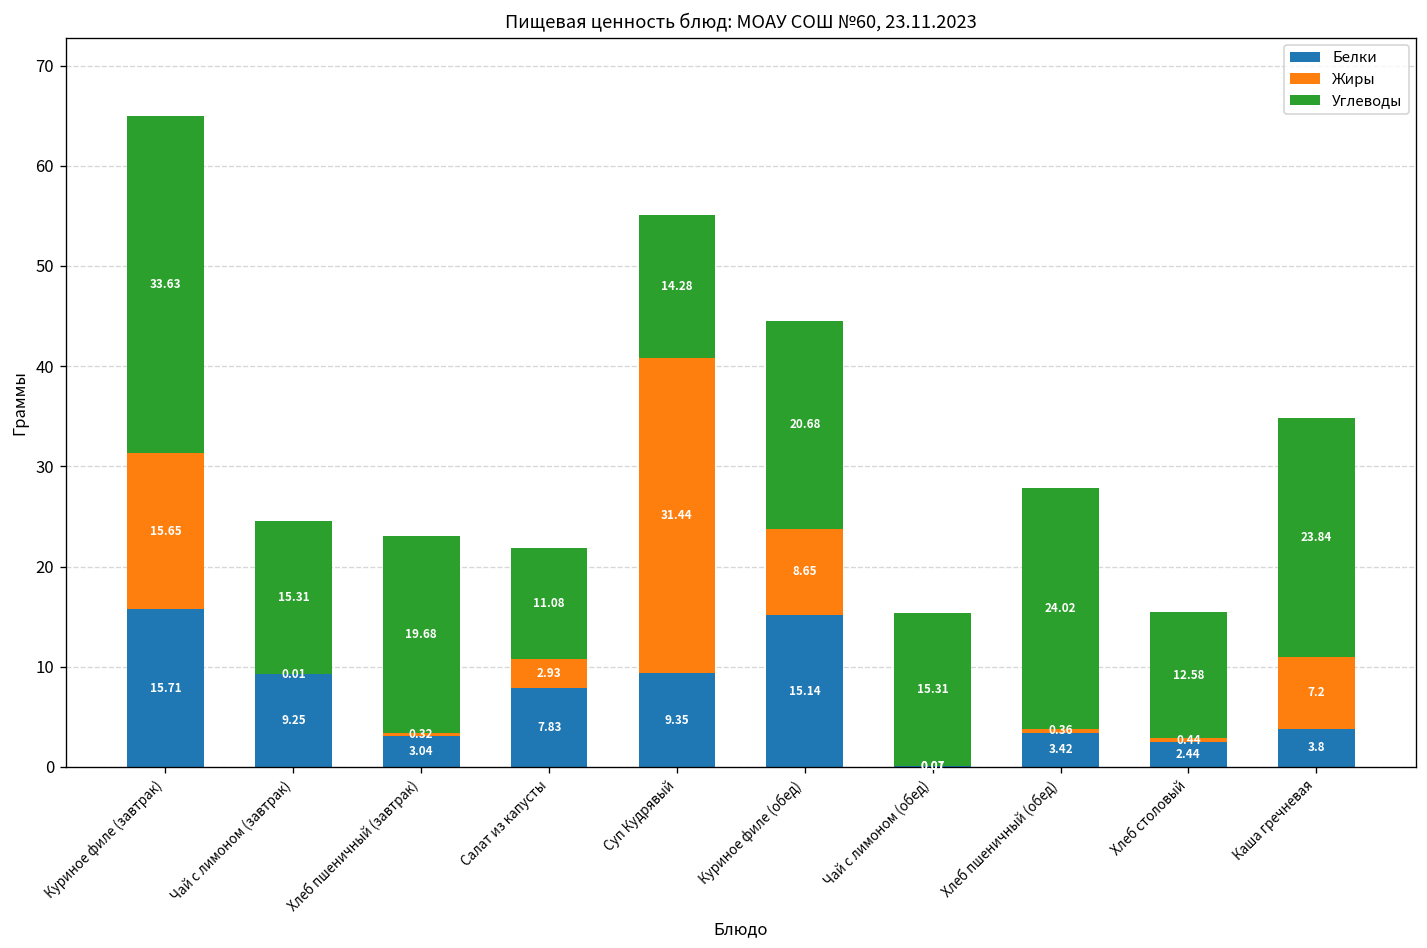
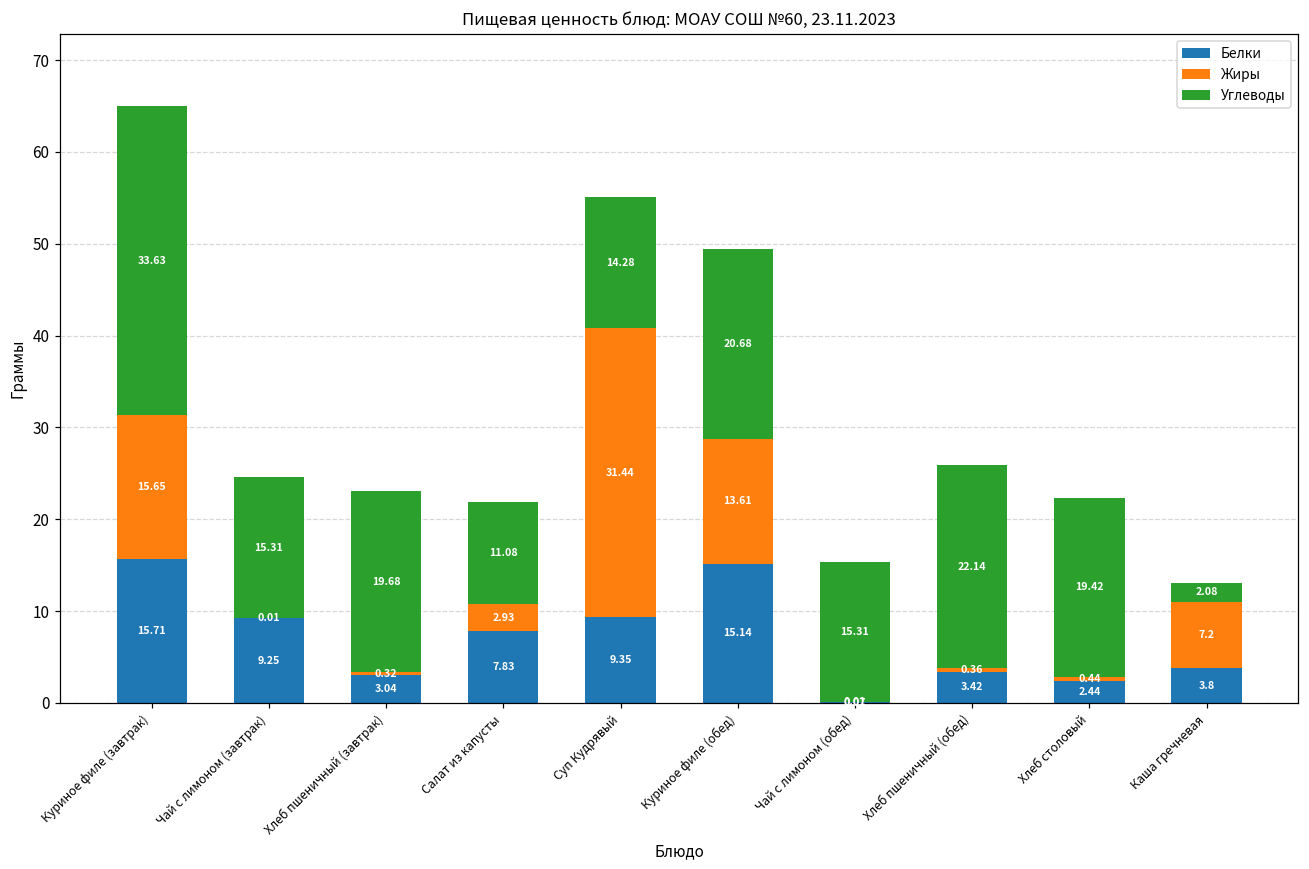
  {
    "Белки": {
      "Куриное филе (завтрак)": 15.71,
      "Чай с лимоном (завтрак)": 9.25,
      "Хлеб пшеничный (завтрак)": 3.04,
      "Салат из капусты": 7.83,
      "Суп Кудрявый": 9.35,
      "Куриное филе (обед)": 15.14,
      "Хлеб пшеничный (обед)": 3.42,
      "Хлеб столовый": 2.44,
      "Каша гречневая": 3.8
    },
    "Жиры": {
      "Куриное филе (завтрак)": 15.65,
      "Чай с лимоном (завтрак)": 0.01,
      "Хлеб пшеничный (завтрак)": 0.32,
      "Салат из капусты": 2.93,
      "Суп Кудрявый": 31.44,
-     "Куриное филе (обед)": 8.65,
+     "Куриное филе (обед)": 13.61,
      "Хлеб пшеничный (обед)": 0.36,
      "Хлеб столовый": 0.44,
      "Каша гречневая": 7.2
    },
    "Углеводы": {
      "Куриное филе (завтрак)": 33.63,
      "Чай с лимоном (завтрак)": 15.31,
      "Хлеб пшеничный (завтрак)": 19.68,
      "Салат из капусты": 11.08,
      "Суп Кудрявый": 14.28,
      "Куриное филе (обед)": 20.68,
      "Чай с лимоном (обед)": 15.31,
-     "Хлеб пшеничный (обед)": 24.02,
-     "Хлеб столовый": 12.58,
-     "Каша гречневая": 23.84
+     "Хлеб пшеничный (обед)": 22.14,
+     "Хлеб столовый": 19.42,
+     "Каша гречневая": 2.08
    }
  }
